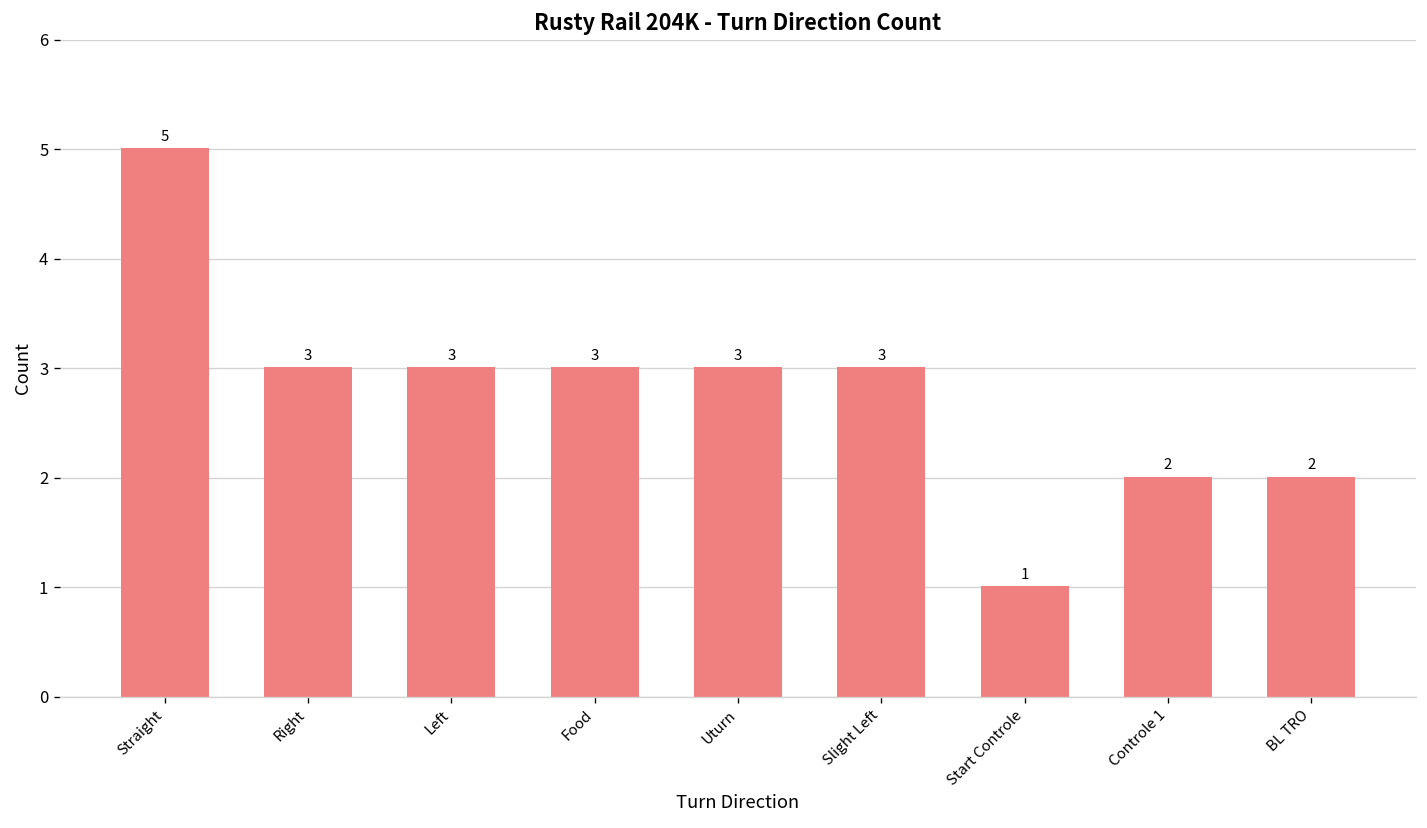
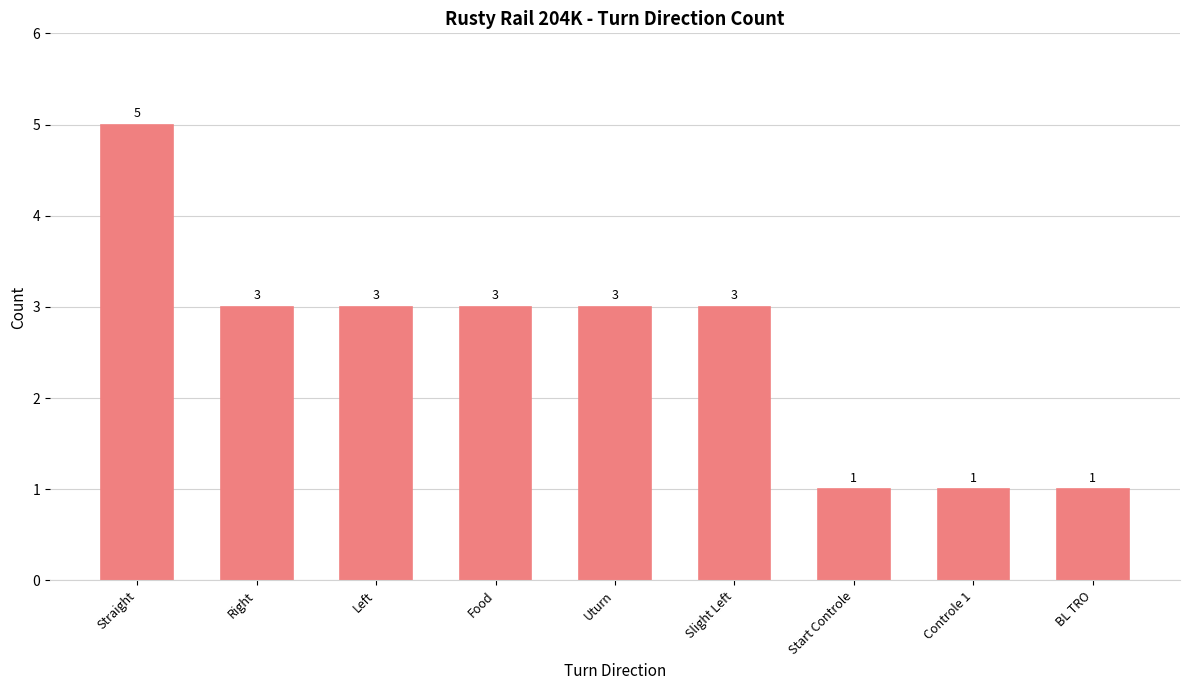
  {
    "Straight": 5,
    "Right": 3,
    "Left": 3,
    "Food": 3,
    "Uturn": 3,
    "Slight Left": 3,
    "Start Controle": 1,
-   "Controle 1": 2,
-   "BL TRO": 2
+   "Controle 1": 1,
+   "BL TRO": 1
  }
